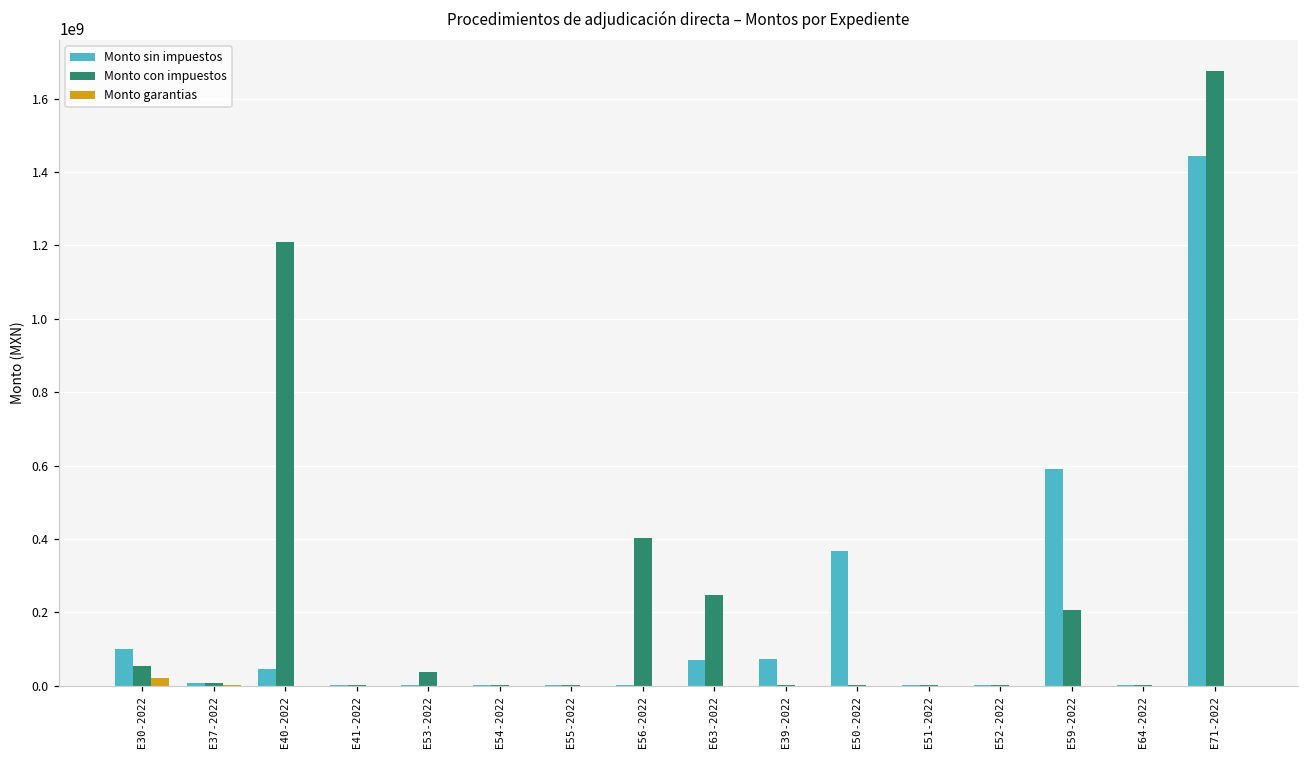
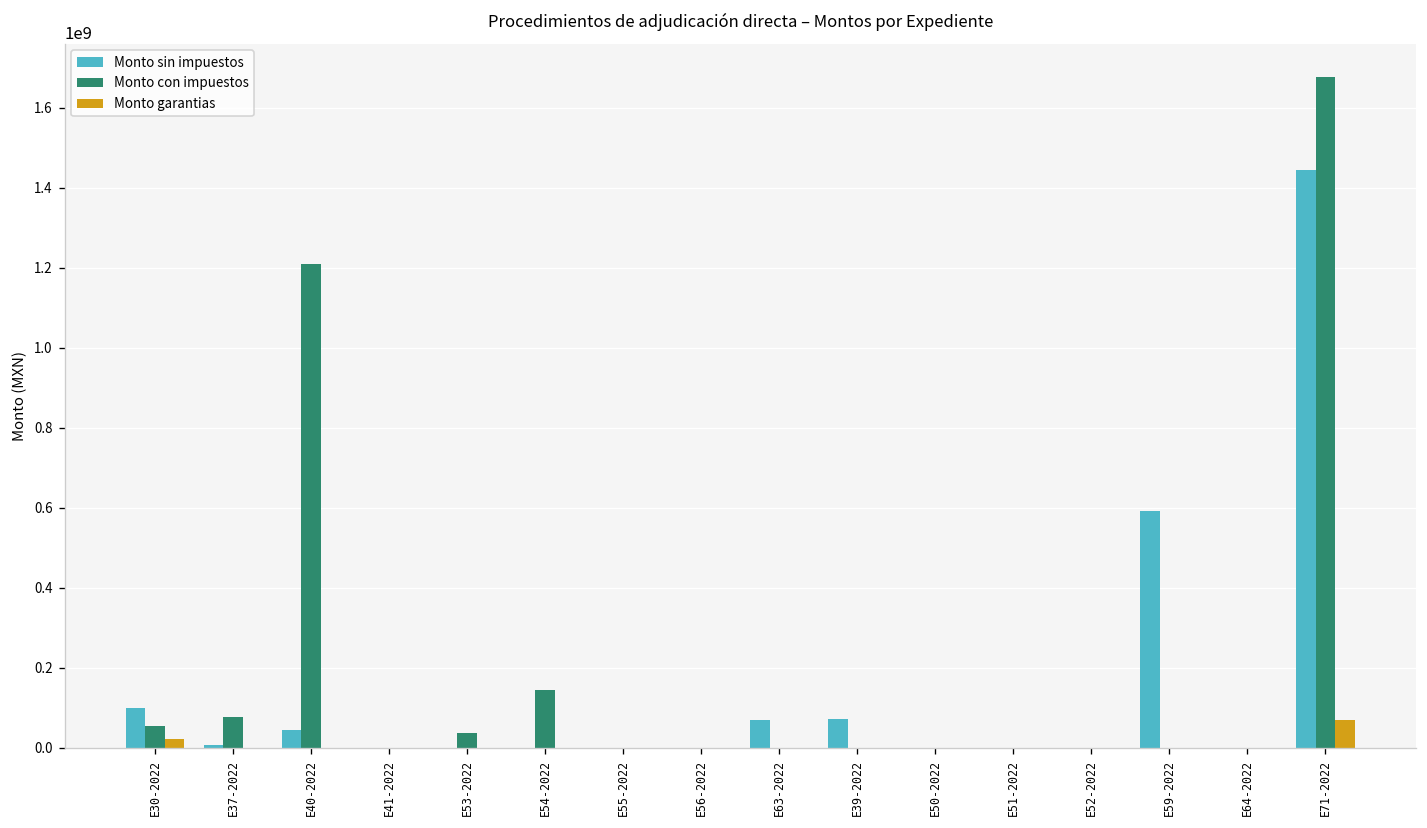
  {
    "Monto sin impuestos": {
      "E30-2022": 100000000,
      "E40-2022": 40000000,
      "E63-2022": 70000000,
      "E39-2022": 70000000,
-     "E50-2022": 370000000,
+     "E50-2022": 0,
      "E59-2022": 590000000,
      "E71-2022": 1440000000
    },
    "Monto con impuestos": {
      "E30-2022": 50000000,
-     "E37-2022": 10000000,
+     "E37-2022": 80000000,
      "E40-2022": 1210000000,
      "E53-2022": 40000000,
-     "E54-2022": 0,
-     "E56-2022": 400000000,
-     "E63-2022": 250000000,
-     "E59-2022": 210000000,
+     "E54-2022": 150000000,
+     "E56-2022": 0,
+     "E63-2022": 0,
+     "E59-2022": 0,
      "E71-2022": 1680000000
    },
    "Monto garantias": {
      "E30-2022": 20000000,
-     "E71-2022": 0
+     "E71-2022": 70000000
    }
  }
